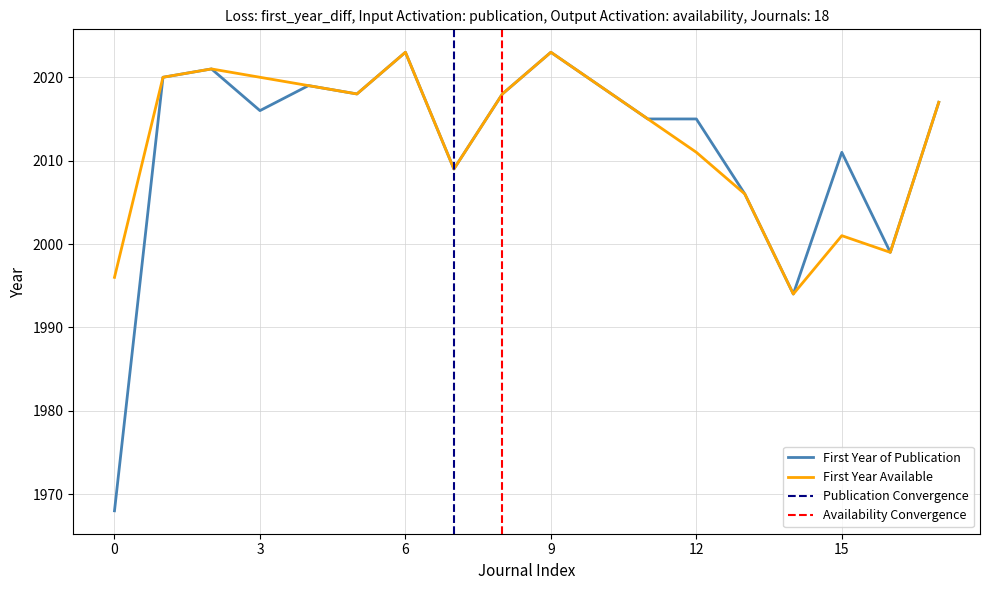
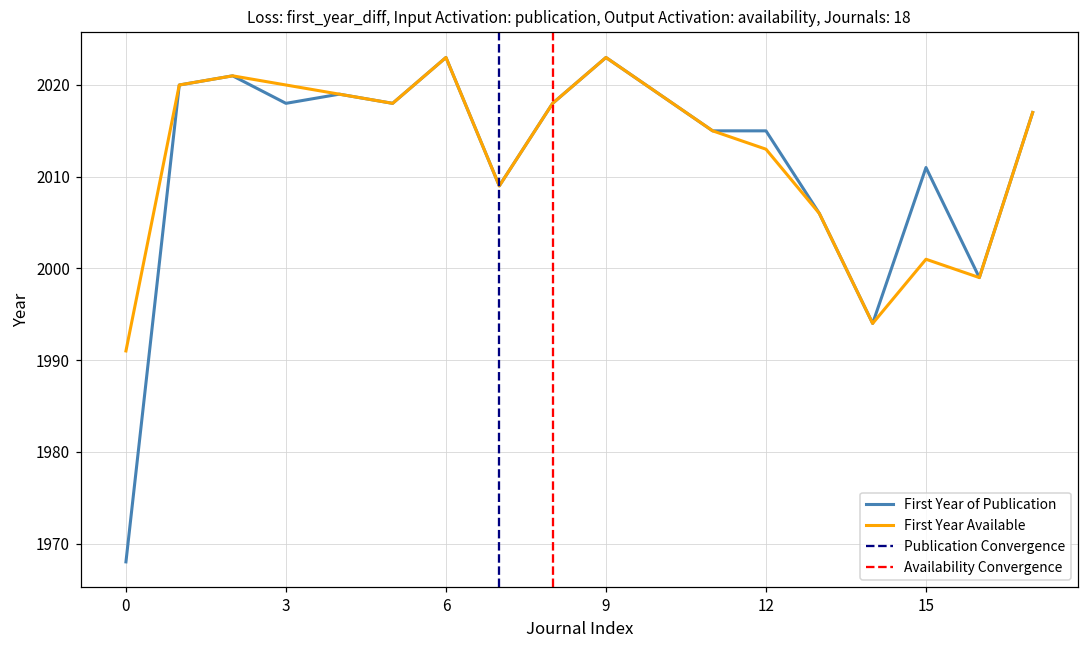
  {
    "First Year of Publication": {
      "0": 1968,
-     "3": 2016,
+     "3": 2018,
      "12": 2015,
      "15": 2011
    },
    "First Year Available": {
-     "0": 1996,
+     "0": 1991,
      "3": 2020,
-     "12": 2011,
+     "12": 2013,
      "15": 2001
    }
  }
